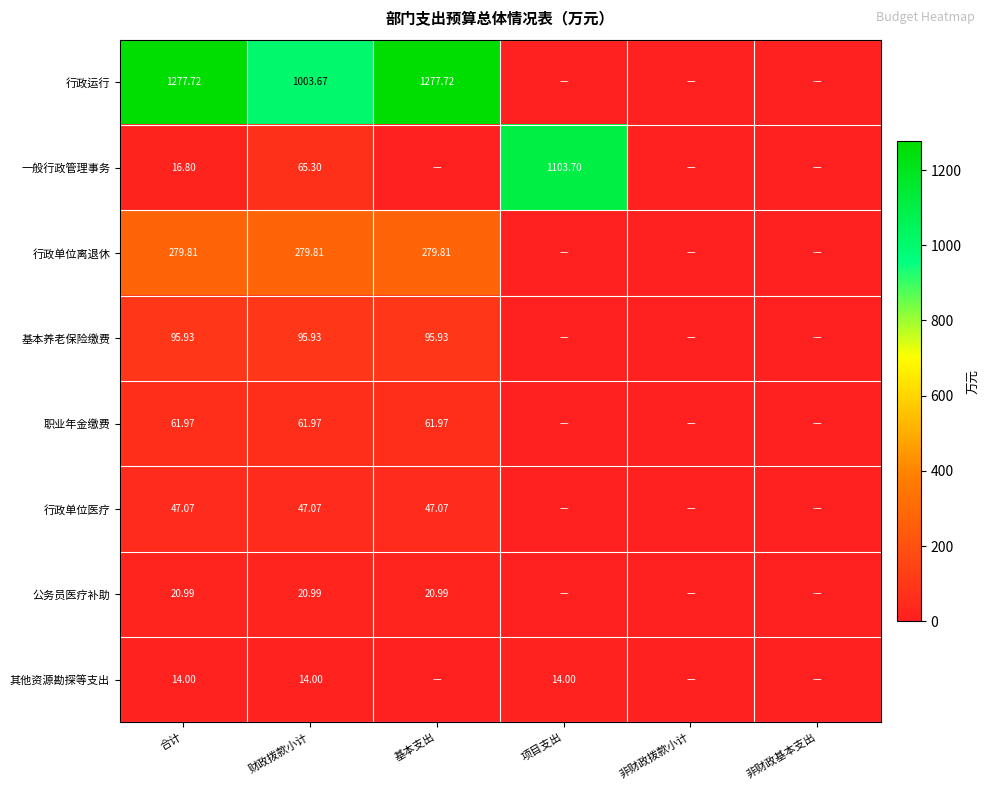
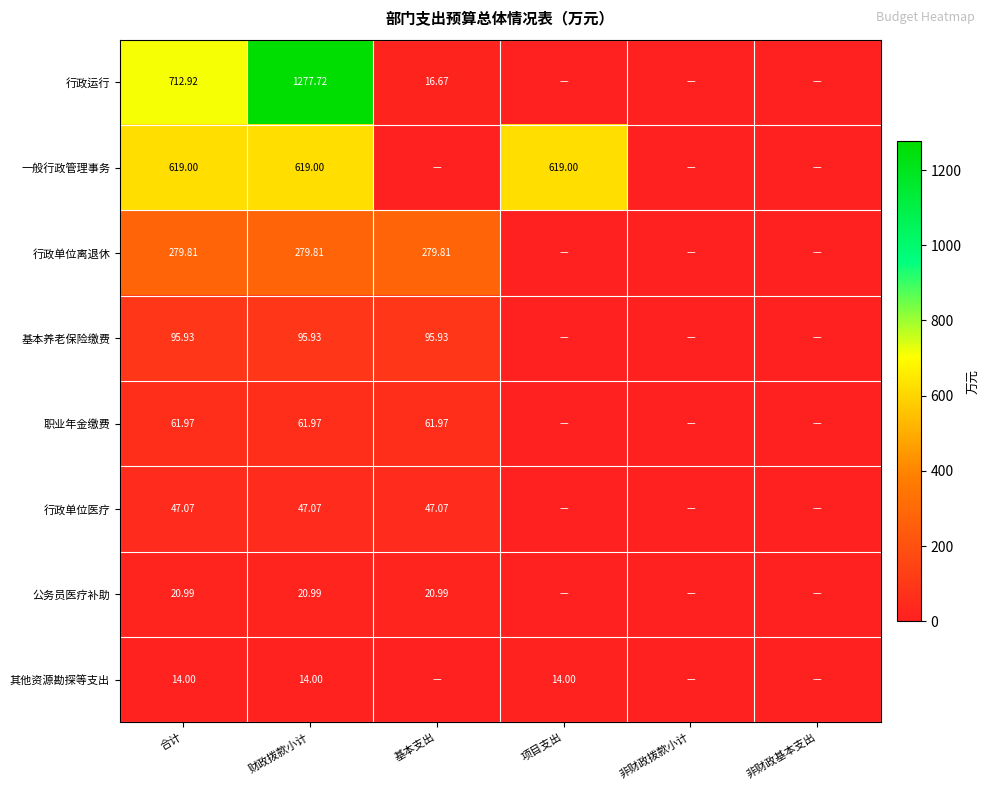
  {
    "行政运行": {
-     "合计": 1277.72,
-     "财政拨款小计": 1003.67,
-     "基本支出": 1277.72
+     "合计": 712.92,
+     "财政拨款小计": 1277.72,
+     "基本支出": 16.67
    },
    "一般行政管理事务": {
-     "合计": 16.80,
-     "财政拨款小计": 65.30,
-     "项目支出": 1103.70
+     "合计": 619.00,
+     "财政拨款小计": 619.00,
+     "项目支出": 619.00
    },
    "行政单位离退休": {
      "合计": 279.81,
      "财政拨款小计": 279.81,
      "基本支出": 279.81
    },
    "基本养老保险缴费": {
      "合计": 95.93,
      "财政拨款小计": 95.93,
      "基本支出": 95.93
    },
    "职业年金缴费": {
      "合计": 61.97,
      "财政拨款小计": 61.97,
      "基本支出": 61.97
    },
    "行政单位医疗": {
      "合计": 47.07,
      "财政拨款小计": 47.07,
      "基本支出": 47.07
    },
    "公务员医疗补助": {
      "合计": 20.99,
      "财政拨款小计": 20.99,
      "基本支出": 20.99
    },
    "其他资源勘探等支出": {
      "合计": 14.00,
      "财政拨款小计": 14.00,
      "项目支出": 14.00
    }
  }
